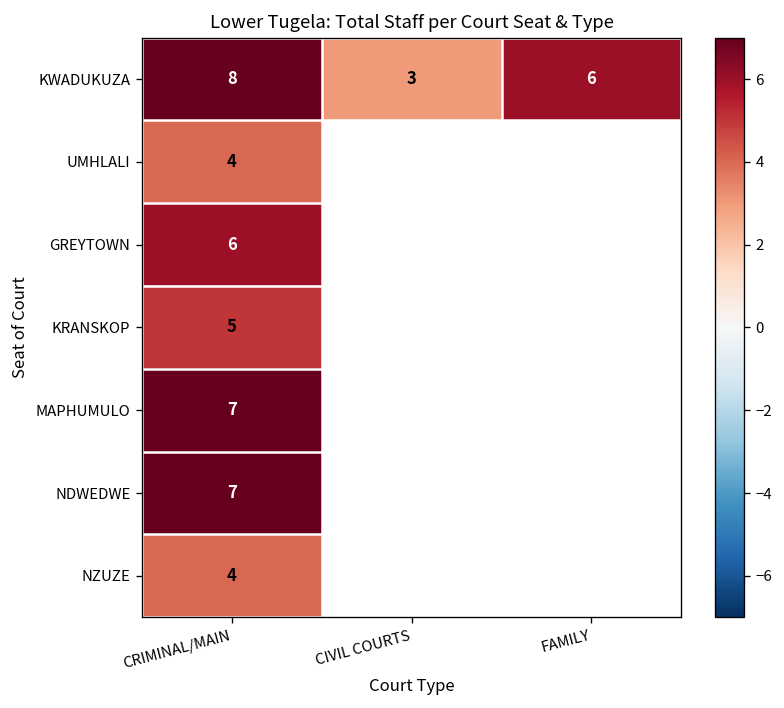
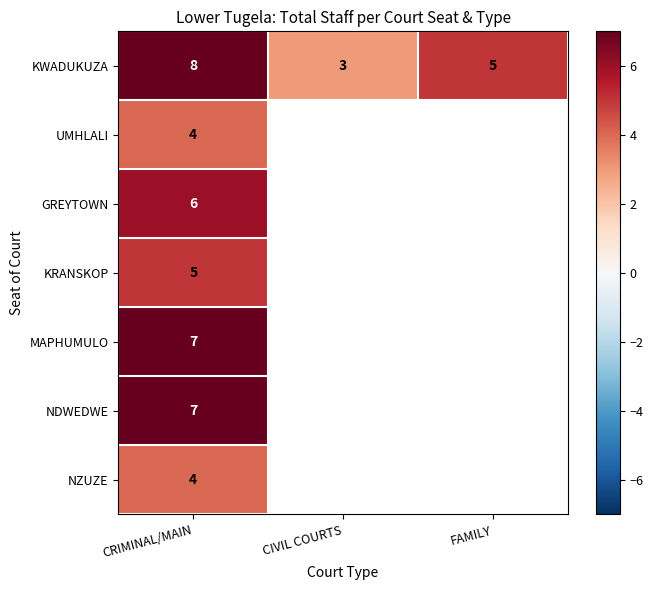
  {
    "KWADUKUZA": {
      "CRIMINAL/MAIN": 8,
      "CIVIL COURTS": 3,
-     "FAMILY": 6
+     "FAMILY": 5
    },
    "UMHLALI": {
      "CRIMINAL/MAIN": 4
    },
    "GREYTOWN": {
      "CRIMINAL/MAIN": 6
    },
    "KRANSKOP": {
      "CRIMINAL/MAIN": 5
    },
    "MAPHUMULO": {
      "CRIMINAL/MAIN": 7
    },
    "NDWEDWE": {
      "CRIMINAL/MAIN": 7
    },
    "NZUZE": {
      "CRIMINAL/MAIN": 4
    }
  }
